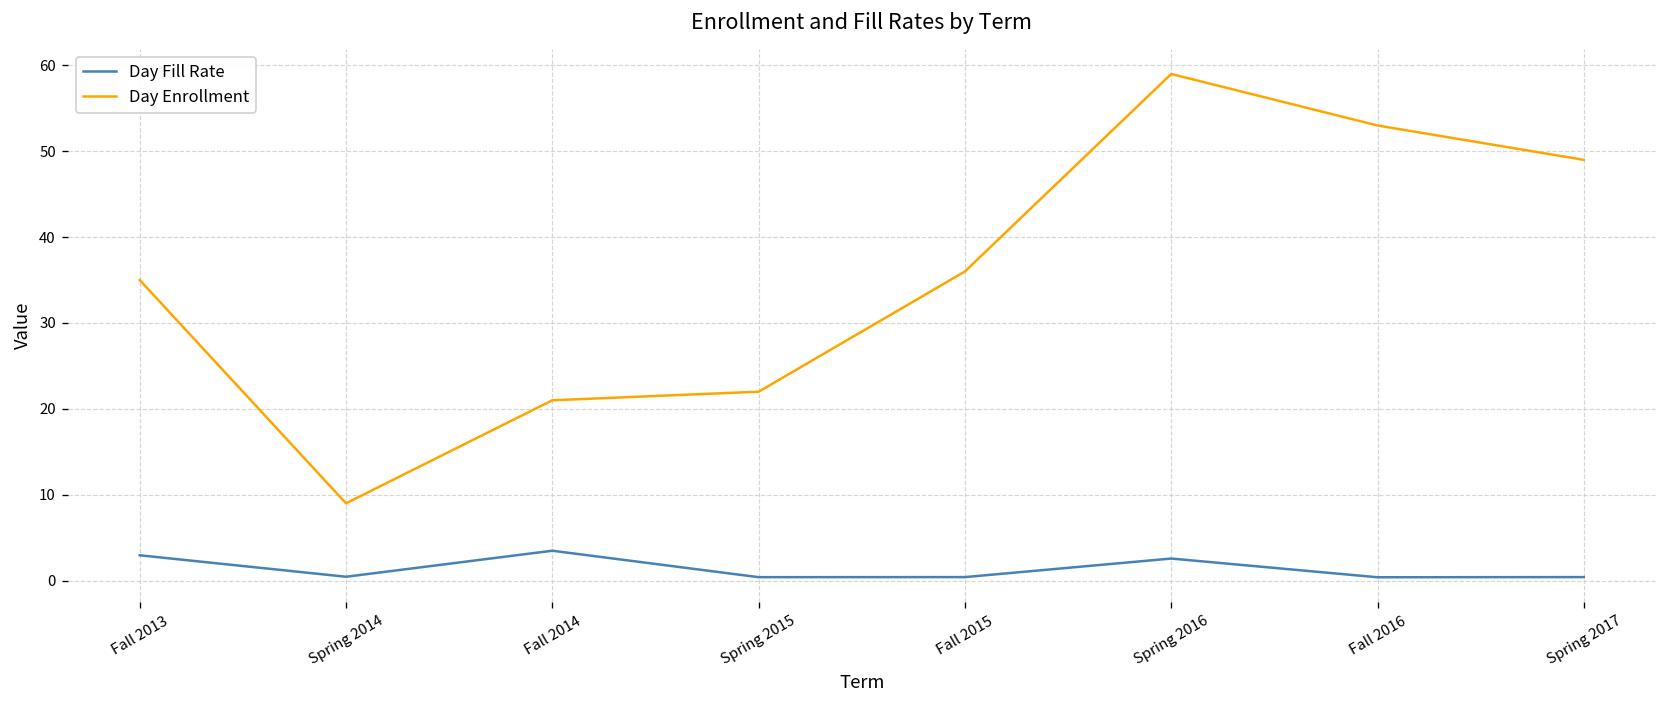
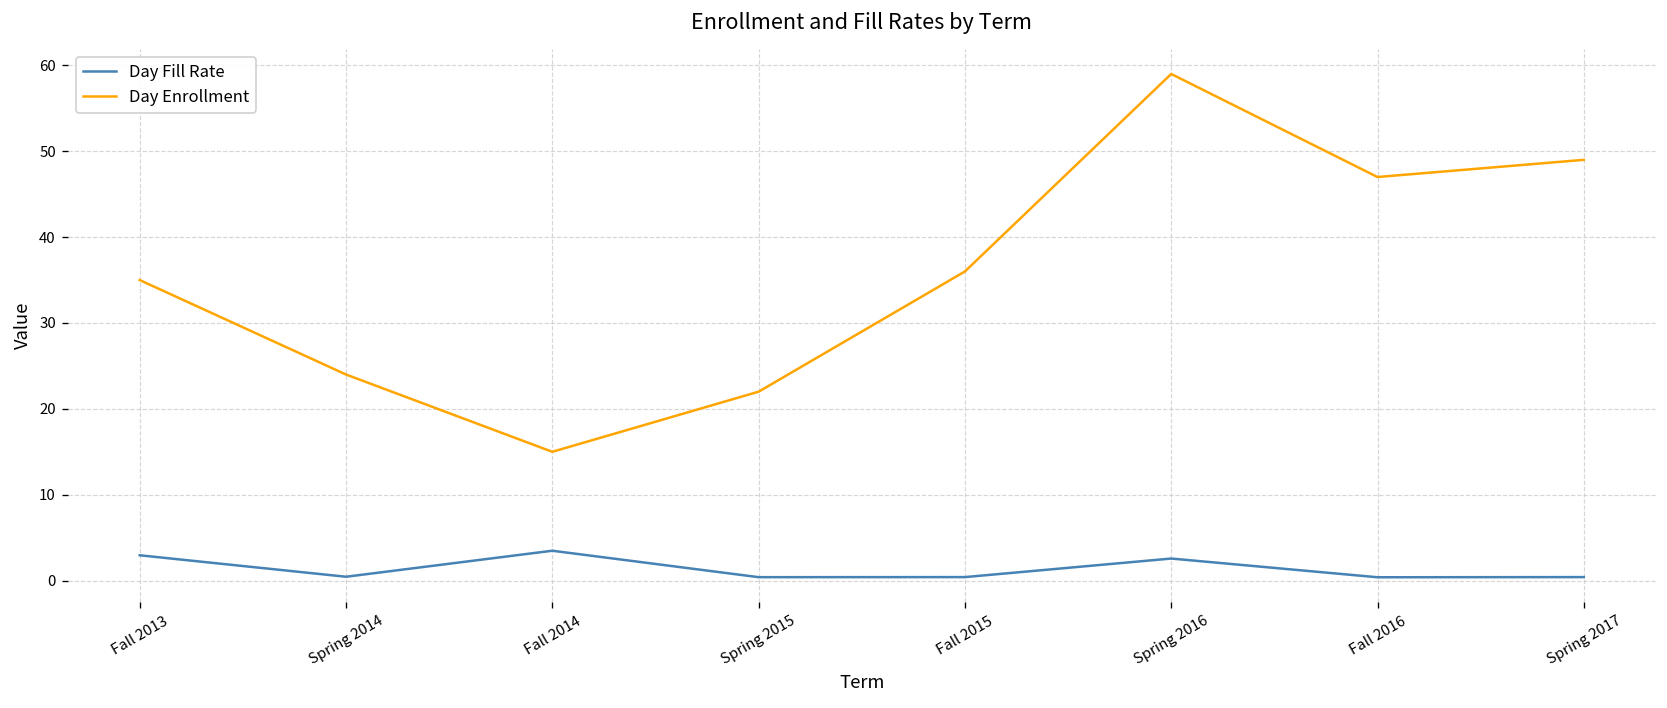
  {
    "Day Fill Rate": {
      "Fall 2013": 3,
      "Spring 2014": 0,
      "Fall 2014": 3,
      "Spring 2015": 0,
      "Fall 2015": 0,
      "Spring 2016": 3,
      "Fall 2016": 0,
      "Spring 2017": 0
    },
    "Day Enrollment": {
      "Fall 2013": 35,
-     "Spring 2014": 9,
-     "Fall 2014": 21,
+     "Spring 2014": 24,
+     "Fall 2014": 15,
      "Spring 2015": 22,
      "Fall 2015": 36,
      "Spring 2016": 59,
-     "Fall 2016": 53,
+     "Fall 2016": 47,
      "Spring 2017": 49
    }
  }
